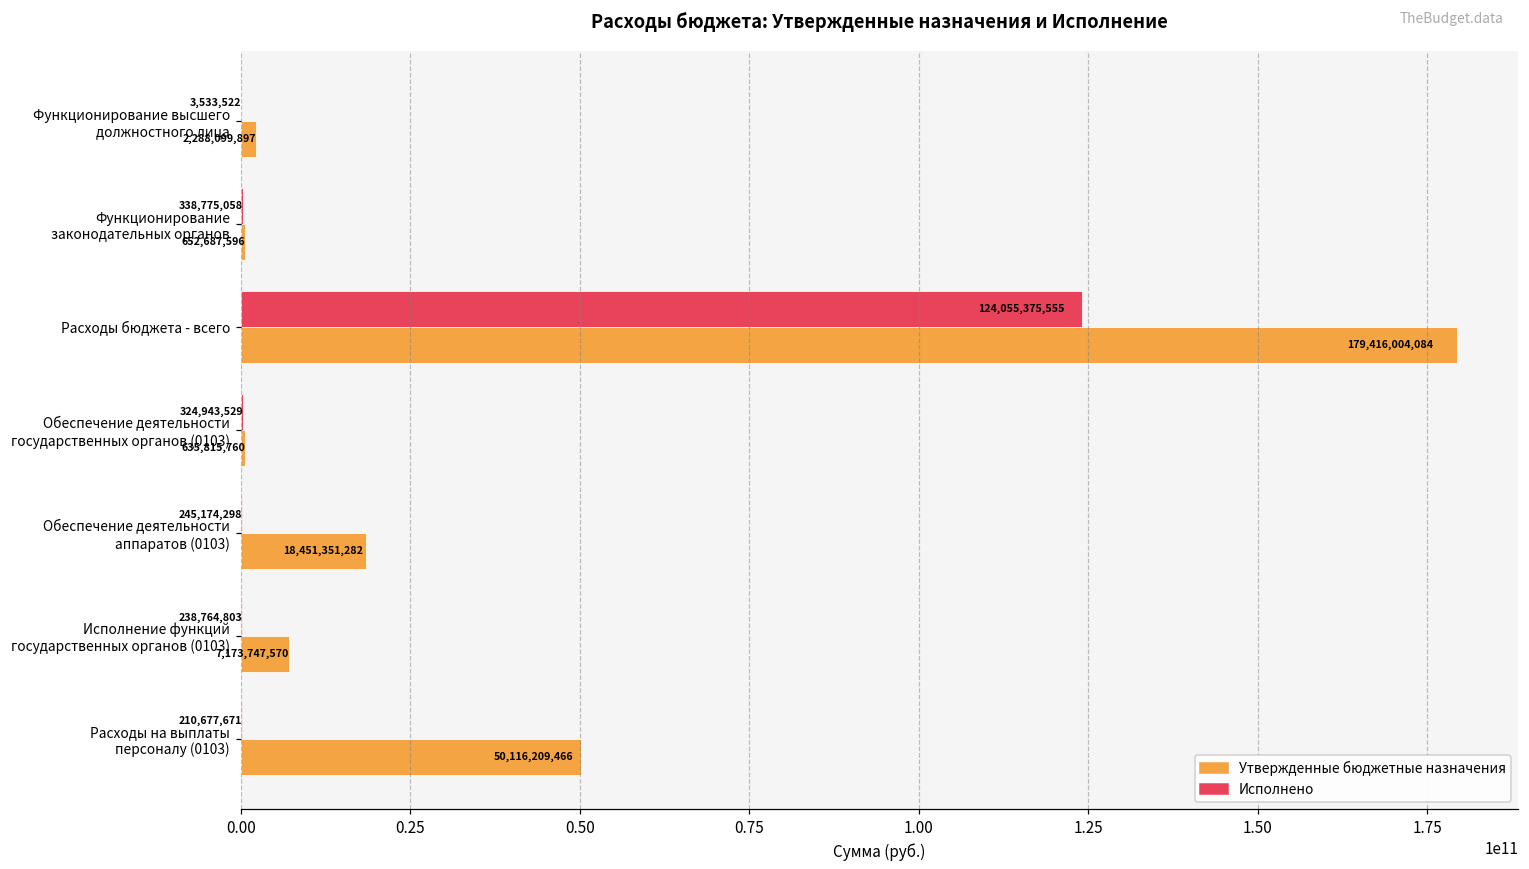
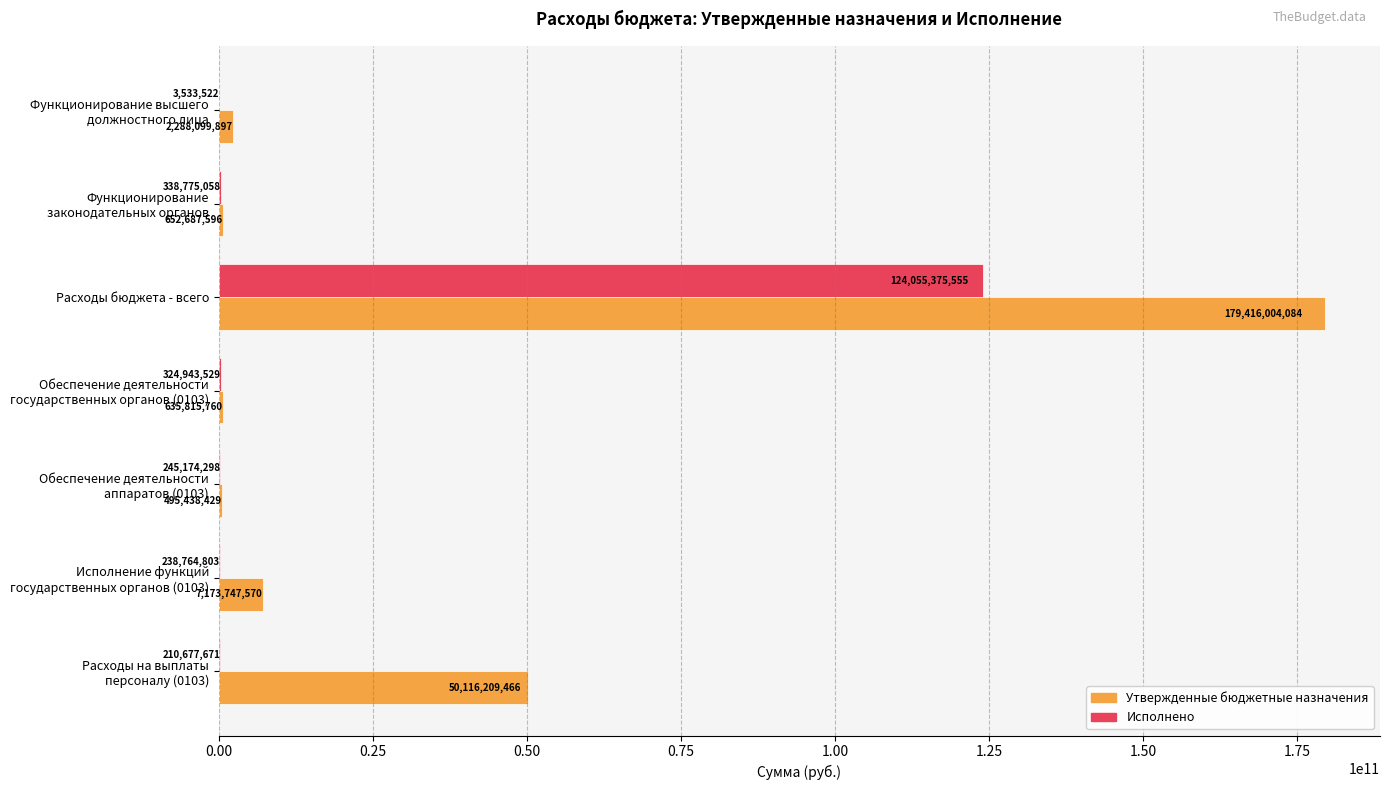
  {
    "Утвержденные бюджетные назначения": {
      "Функционирование высшего должностного лица": "2,288,099,897",
      "Функционирование законодательных органов": "652,687,596",
      "Расходы бюджета - всего": "179,416,004,084",
      "Обеспечение деятельности государственных органов (0103)": "635,815,760",
-     "Обеспечение деятельности аппаратов (0103)": "18,451,351,282",
+     "Обеспечение деятельности аппаратов (0103)": "495,438,429",
      "Исполнение функций государственных органов (0103)": "7,173,747,570",
      "Расходы на выплаты персоналу (0103)": "50,116,209,466"
    },
    "Исполнено": {
      "Функционирование высшего должностного лица": "3,533,522",
      "Функционирование законодательных органов": "338,775,058",
      "Расходы бюджета - всего": "124,055,375,555",
      "Обеспечение деятельности государственных органов (0103)": "324,943,529",
      "Обеспечение деятельности аппаратов (0103)": "245,174,298",
      "Исполнение функций государственных органов (0103)": "238,764,803",
      "Расходы на выплаты персоналу (0103)": "210,677,671"
    }
  }
